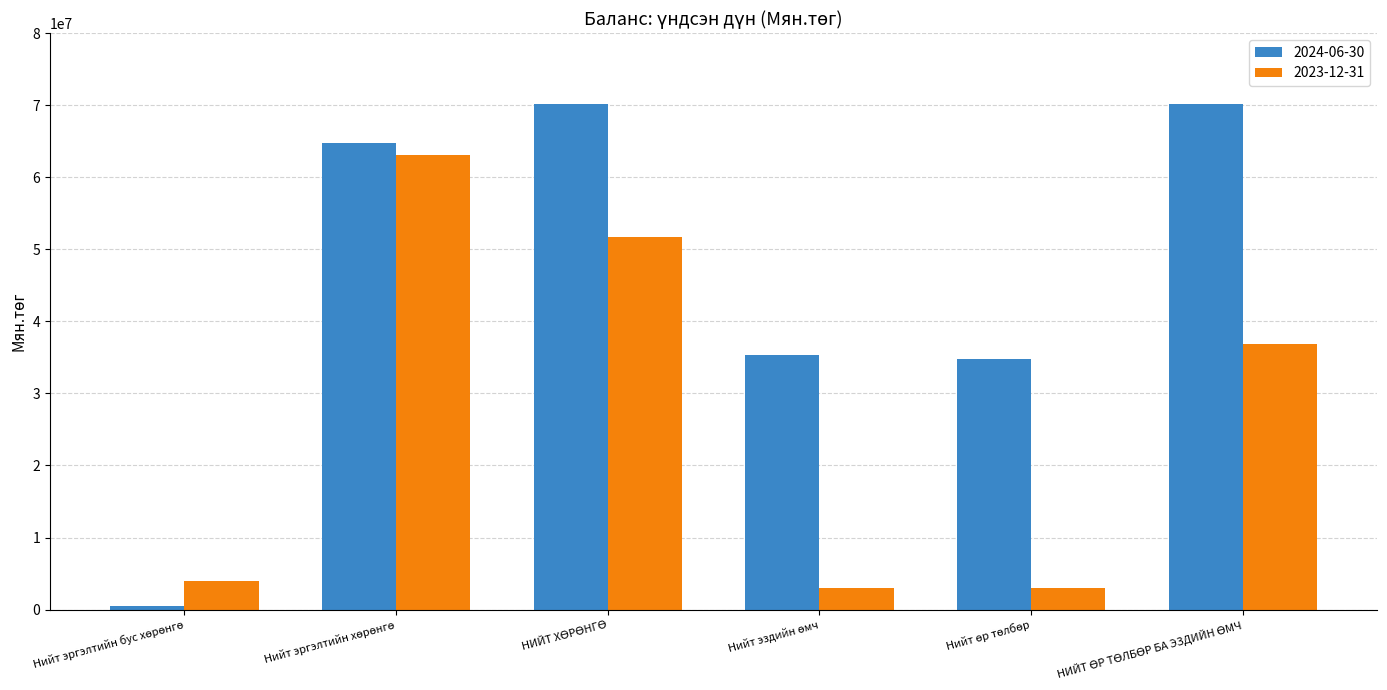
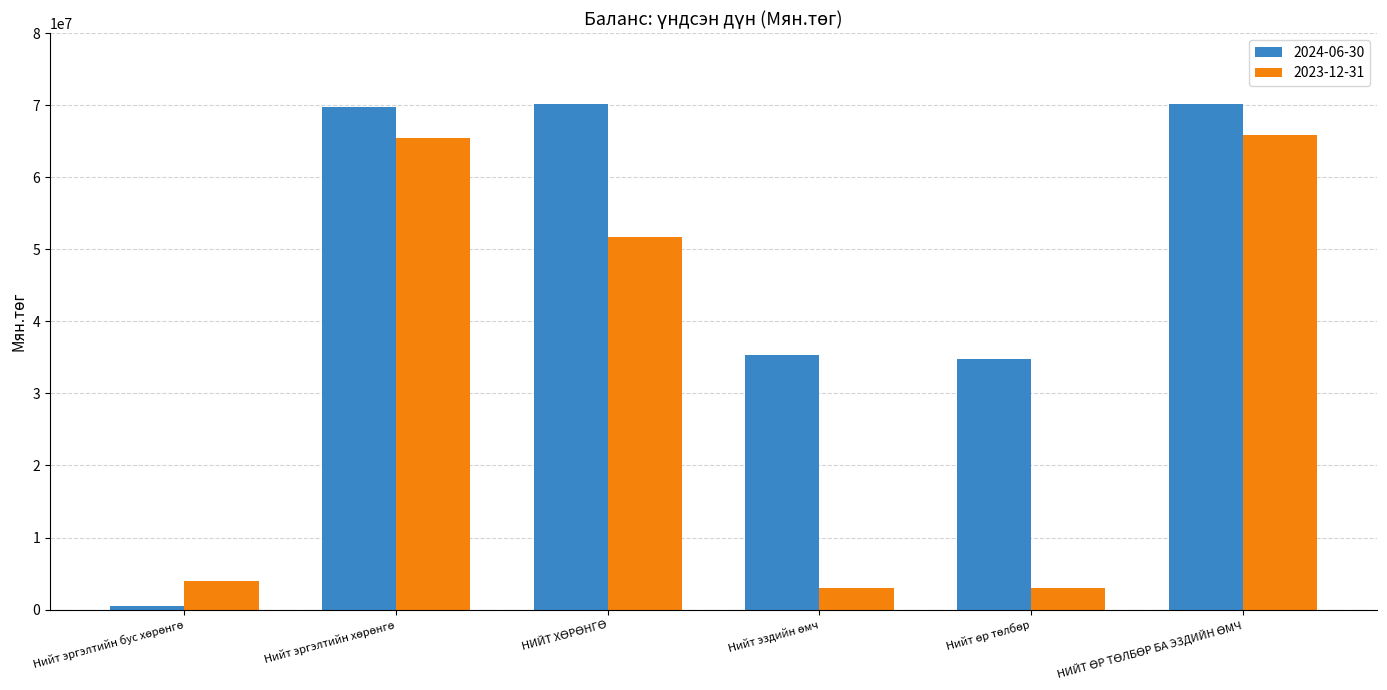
  {
    "2024-06-30": {
      "Нийт эргэлтийн бус хөрөнгө": 0,
-     "Нийт эргэлтийн хөрөнгө": 65000000,
+     "Нийт эргэлтийн хөрөнгө": 70000000,
      "НИЙТ ХӨРӨНГӨ": 70000000,
      "Нийт эздийн өмч": 35000000,
      "Нийт өр төлбөр": 35000000,
      "НИЙТ ӨР ТӨЛБӨР БА ЭЗДИЙН ӨМЧ": 70000000
    },
    "2023-12-31": {
      "Нийт эргэлтийн бус хөрөнгө": 4000000,
-     "Нийт эргэлтийн хөрөнгө": 63000000,
+     "Нийт эргэлтийн хөрөнгө": 65000000,
      "НИЙТ ХӨРӨНГӨ": 52000000,
      "Нийт эздийн өмч": 3000000,
      "Нийт өр төлбөр": 3000000,
-     "НИЙТ ӨР ТӨЛБӨР БА ЭЗДИЙН ӨМЧ": 37000000
+     "НИЙТ ӨР ТӨЛБӨР БА ЭЗДИЙН ӨМЧ": 66000000
    }
  }
